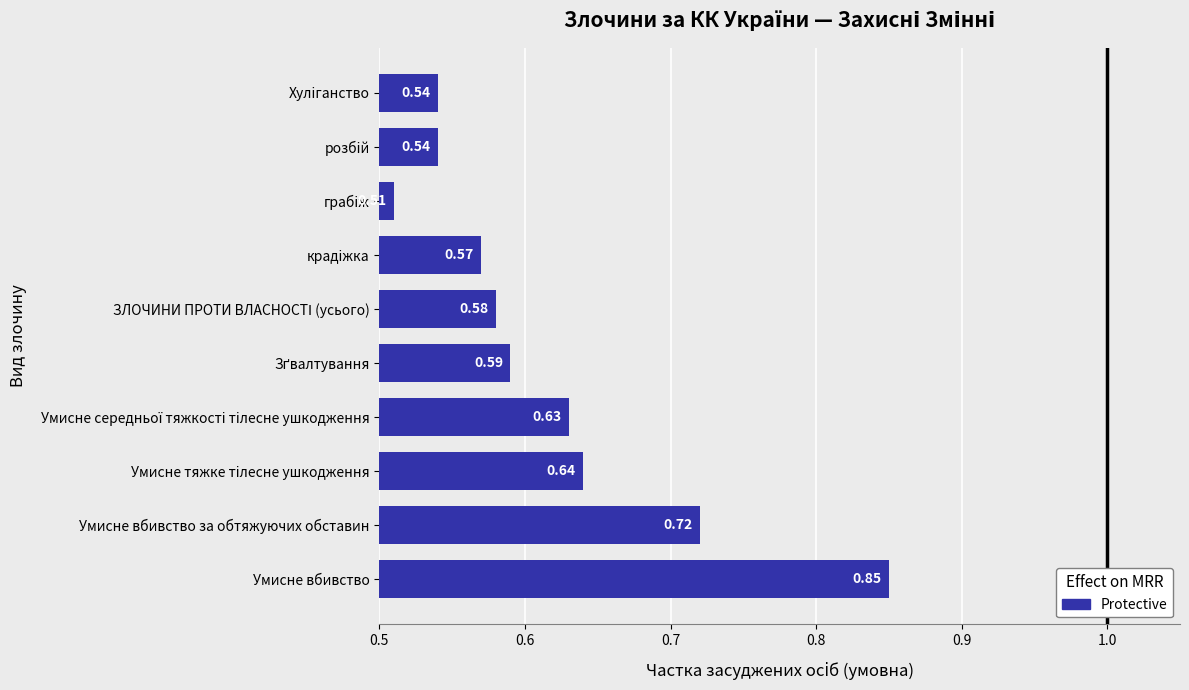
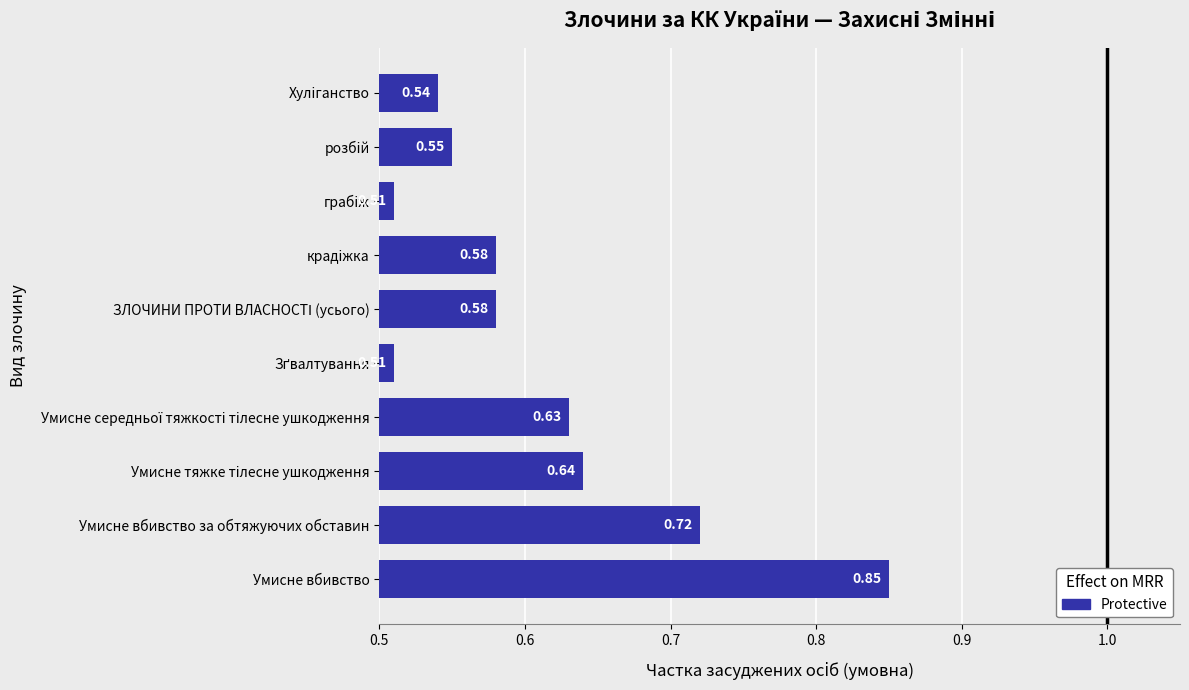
  {
    "Хуліганство": 0.54,
-   "розбій": 0.54,
-   "крадіжка": 0.57,
+   "розбій": 0.55,
+   "крадіжка": 0.58,
    "ЗЛОЧИНИ ПРОТИ ВЛАСНОСТІ (усього)": 0.58,
-   "Зґвалтування": 0.59,
+   "Зґвалтування": 0.51,
    "Умисне середньої тяжкості тілесне ушкодження": 0.63,
    "Умисне тяжке тілесне ушкодження": 0.64,
    "Умисне вбивство за обтяжуючих обставин": 0.72,
    "Умисне вбивство": 0.85
  }
